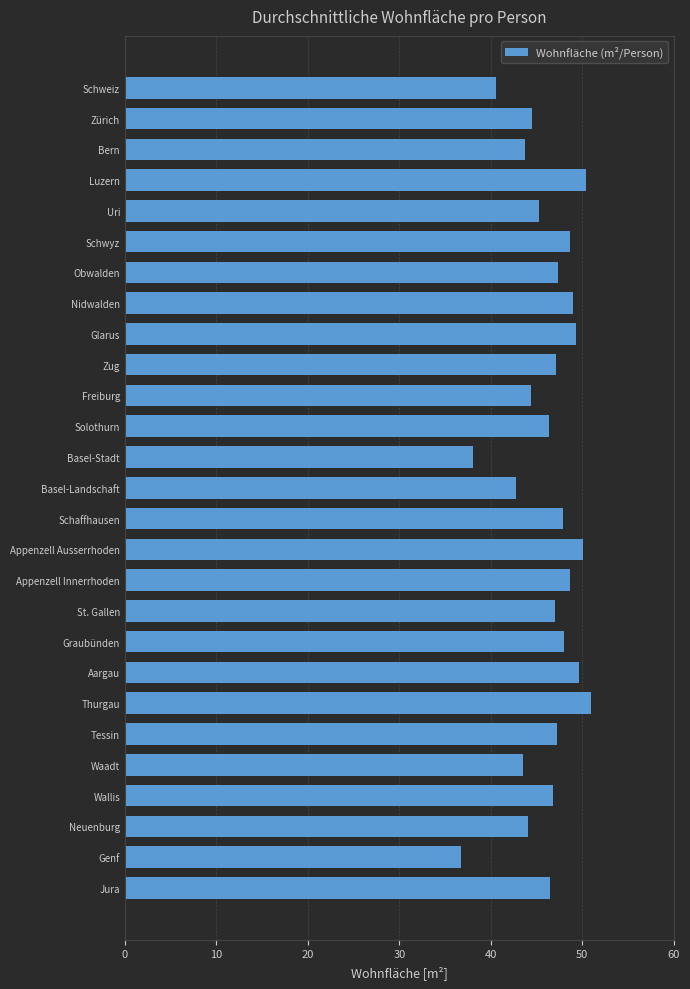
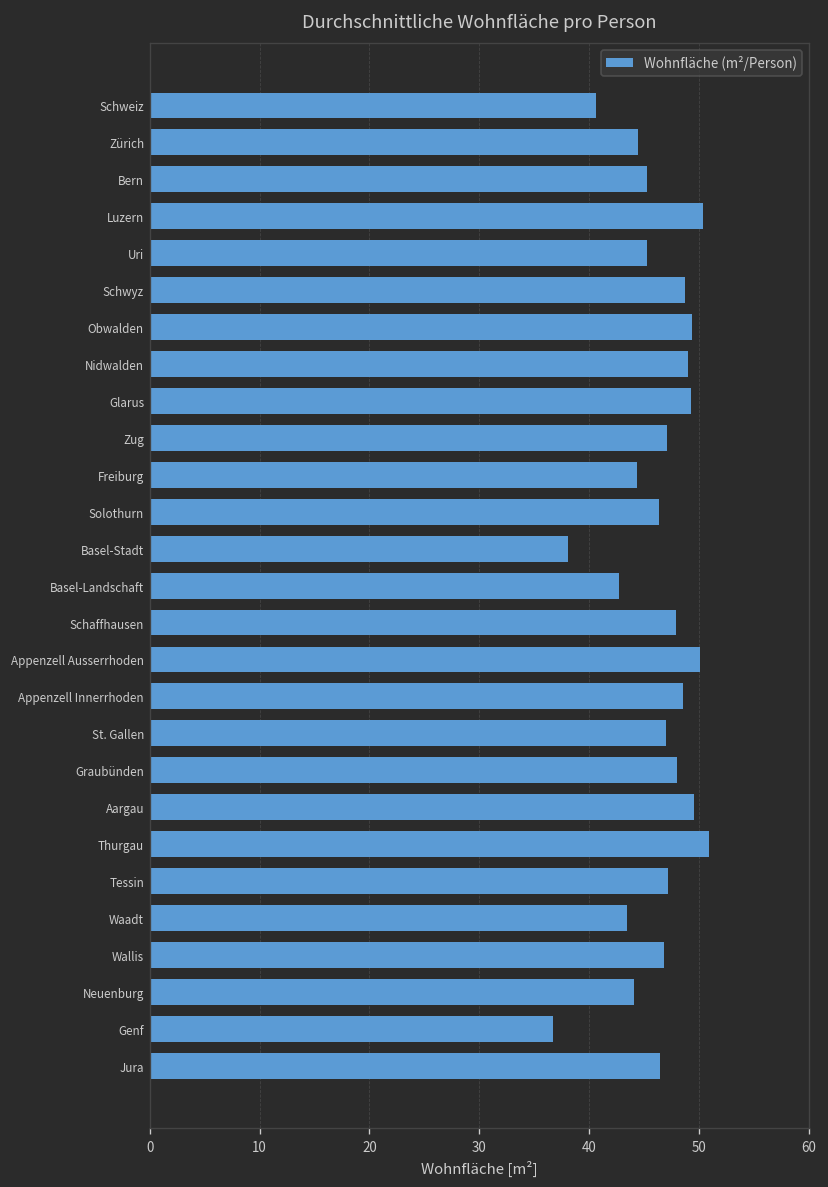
  {
    "Schweiz": 41,
    "Zürich": 45,
-   "Bern": 44,
+   "Bern": 45,
    "Luzern": 50,
    "Uri": 45,
    "Schwyz": 49,
-   "Obwalden": 47,
+   "Obwalden": 49,
    "Nidwalden": 49,
    "Glarus": 49,
    "Zug": 47,
    "Freiburg": 44,
    "Solothurn": 46,
    "Basel-Stadt": 38,
    "Basel-Landschaft": 43,
    "Schaffhausen": 48,
    "Appenzell Ausserrhoden": 50,
    "Appenzell Innerrhoden": 49,
    "St. Gallen": 47,
    "Graubünden": 48,
    "Aargau": 50,
    "Thurgau": 51,
    "Tessin": 47,
    "Waadt": 44,
    "Wallis": 47,
    "Neuenburg": 44,
    "Genf": 37,
    "Jura": 47
  }
